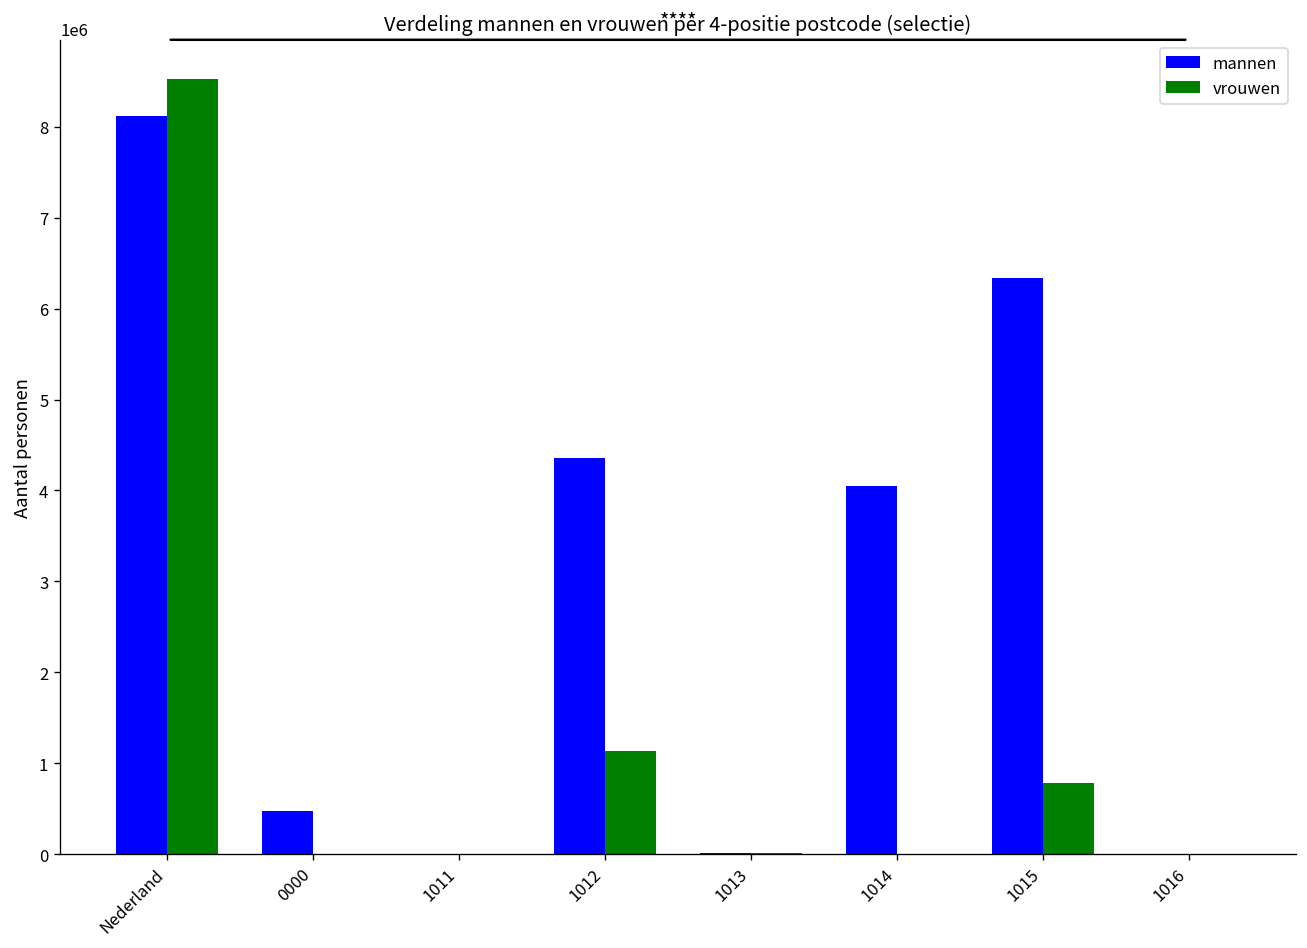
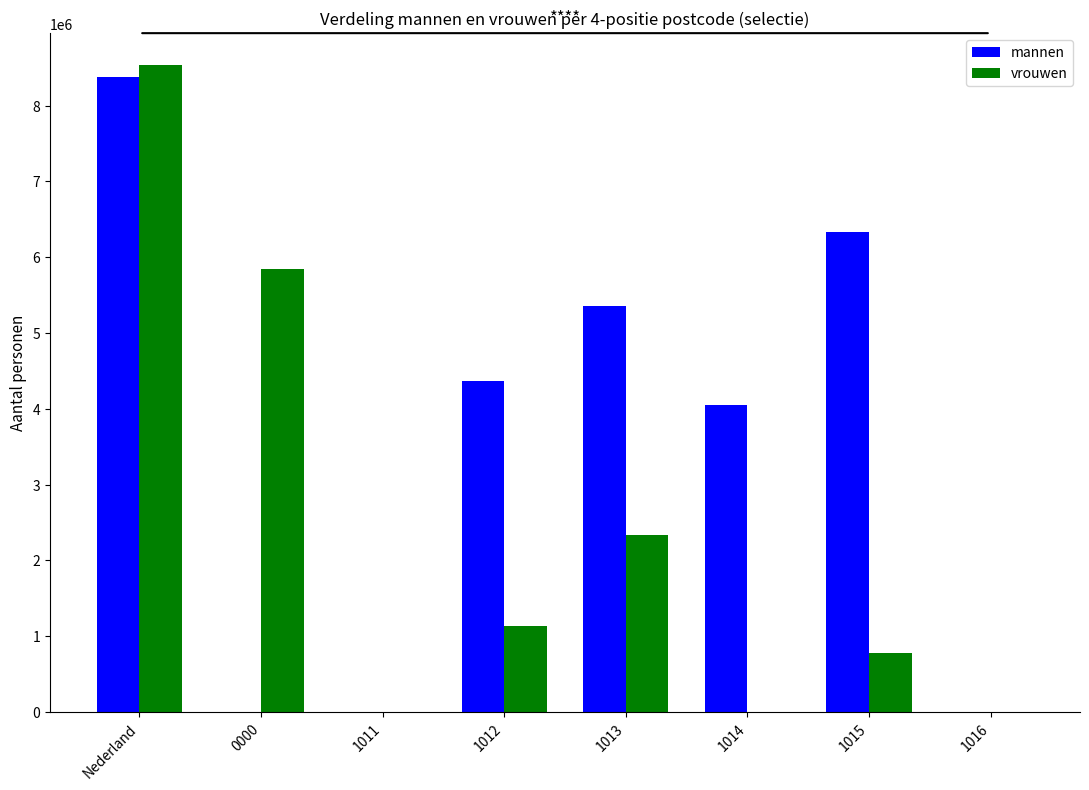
  {
    "mannen": {
-     "Nederland": 8100000,
-     "0000": 500000,
+     "Nederland": 8400000,
+     "0000": 0,
      "1012": 4400000,
-     "1013": 0,
+     "1013": 5400000,
      "1014": 4100000,
      "1015": 6300000
    },
    "vrouwen": {
      "Nederland": 8500000,
-     "0000": 0,
+     "0000": 5800000,
      "1012": 1100000,
-     "1013": 0,
+     "1013": 2300000,
      "1015": 800000
    }
  }
